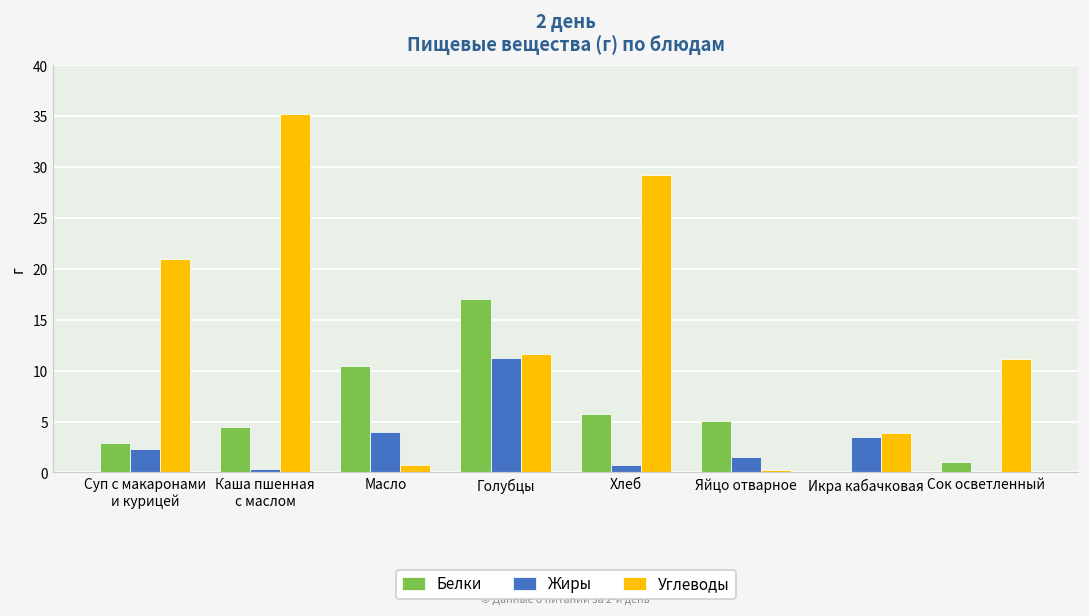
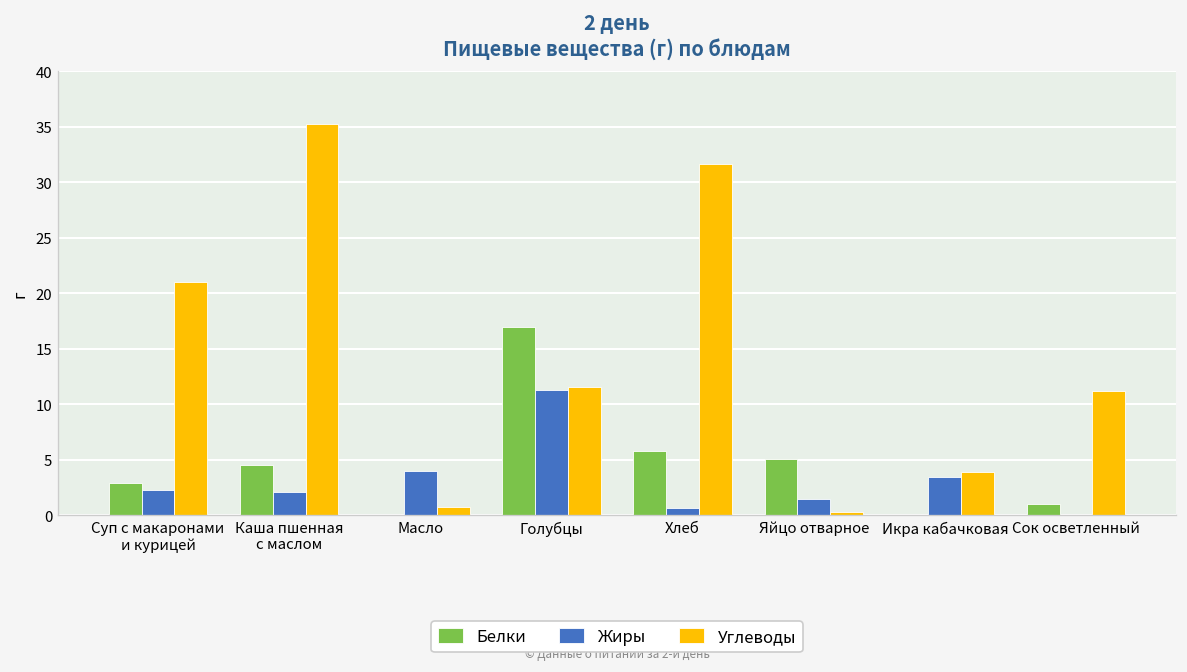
  {
    "Белки": {
      "Суп с макаронами и курицей": 3,
      "Каша пшенная с маслом": 5,
-     "Масло": 11,
+     "Масло": 0,
      "Голубцы": 17,
      "Хлеб": 6,
      "Яйцо отварное": 5,
      "Икра кабачковая": 0,
      "Сок осветленный": 1
    },
    "Жиры": {
      "Суп с макаронами и курицей": 2,
-     "Каша пшенная с маслом": 0,
+     "Каша пшенная с маслом": 2,
      "Масло": 4,
      "Голубцы": 11,
      "Хлеб": 1,
      "Яйцо отварное": 2,
      "Икра кабачковая": 4,
      "Сок осветленный": 0
    },
    "Углеводы": {
      "Суп с макаронами и курицей": 21,
      "Каша пшенная с маслом": 35,
      "Масло": 1,
      "Голубцы": 12,
-     "Хлеб": 29,
+     "Хлеб": 32,
      "Яйцо отварное": 0,
      "Икра кабачковая": 4,
      "Сок осветленный": 11
    }
  }
